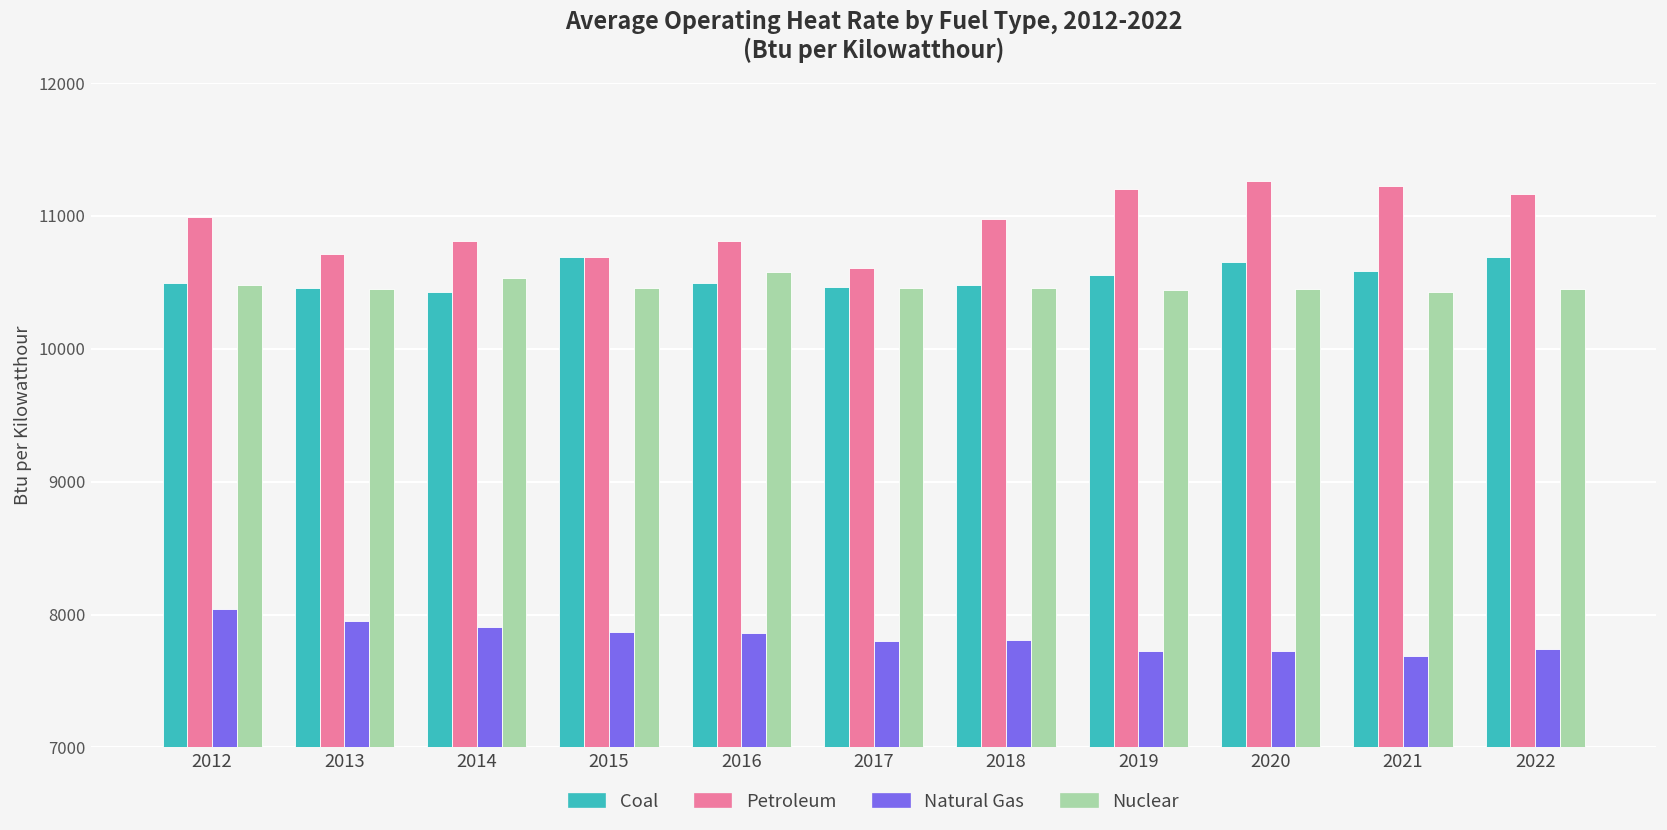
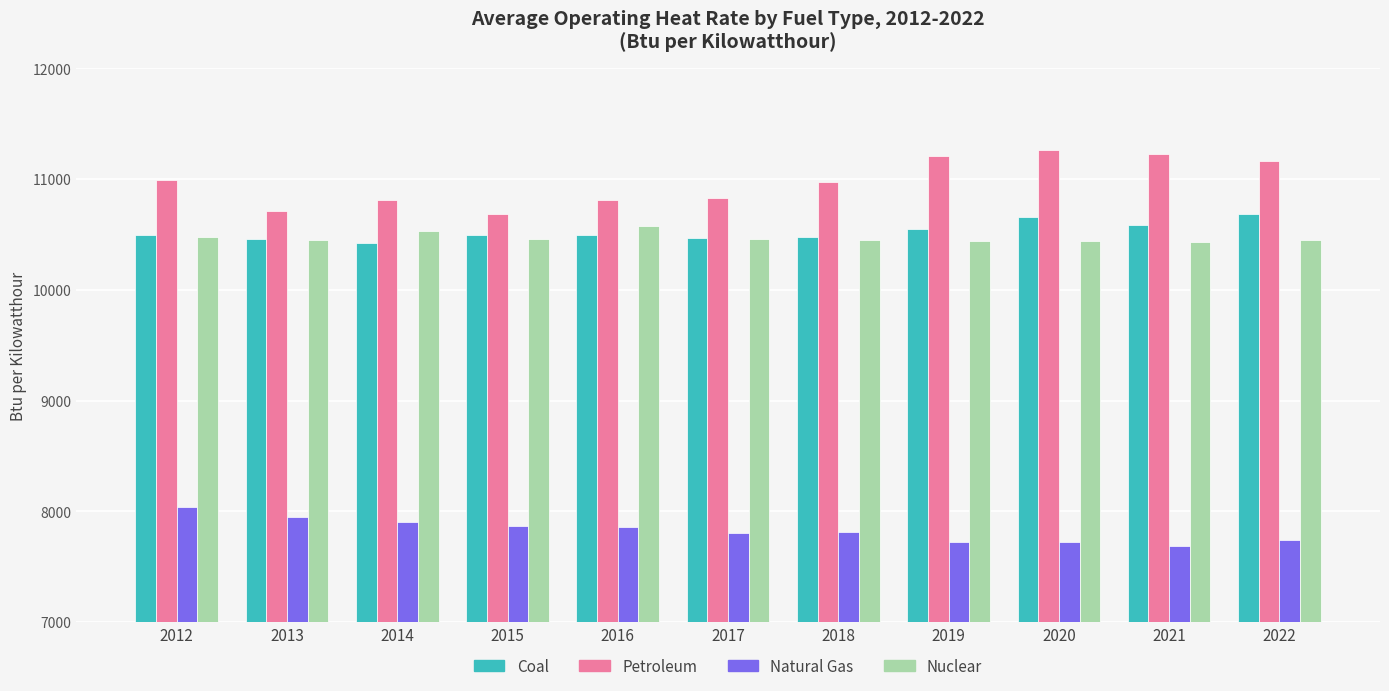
  {
    "Coal": {
      "2012": 10500,
      "2013": 10460,
      "2014": 10430,
-     "2015": 10690,
+     "2015": 10500,
      "2016": 10490,
      "2017": 10470,
      "2018": 10480,
      "2019": 10550,
      "2020": 10660,
      "2021": 10580,
      "2022": 10690
    },
    "Petroleum": {
      "2012": 10990,
      "2013": 10710,
      "2014": 10810,
      "2015": 10690,
      "2016": 10810,
-     "2017": 10600,
+     "2017": 10830,
      "2018": 10980,
      "2019": 11210,
      "2020": 11260,
      "2021": 11220,
      "2022": 11170
    },
    "Natural Gas": {
      "2012": 8040,
      "2013": 7950,
      "2014": 7910,
      "2015": 7870,
      "2016": 7860,
      "2017": 7800,
      "2018": 7810,
      "2019": 7730,
      "2020": 7730,
      "2021": 7690,
      "2022": 7740
    },
    "Nuclear": {
      "2012": 10480,
      "2013": 10450,
      "2014": 10530,
      "2015": 10460,
      "2016": 10570,
      "2017": 10460,
      "2018": 10460,
      "2019": 10440,
      "2020": 10450,
      "2021": 10430,
      "2022": 10450
    }
  }
